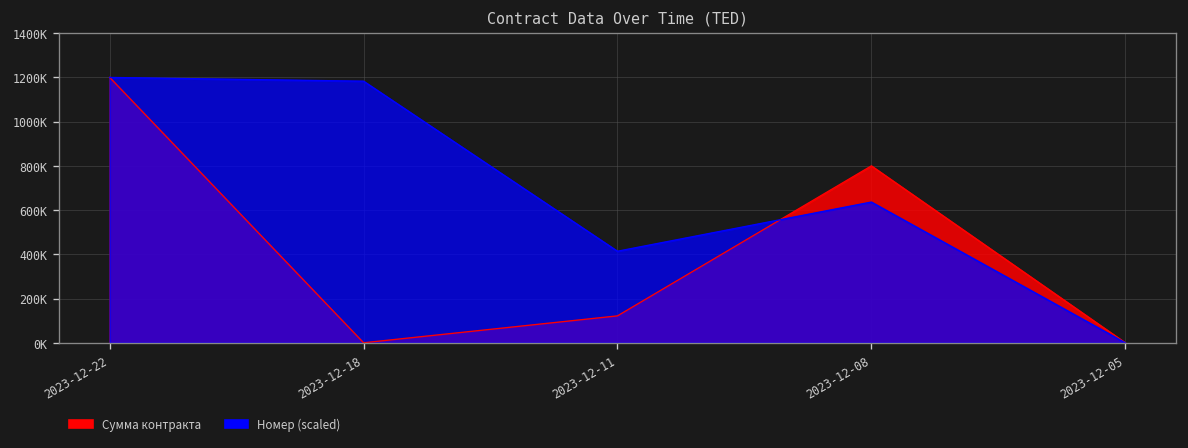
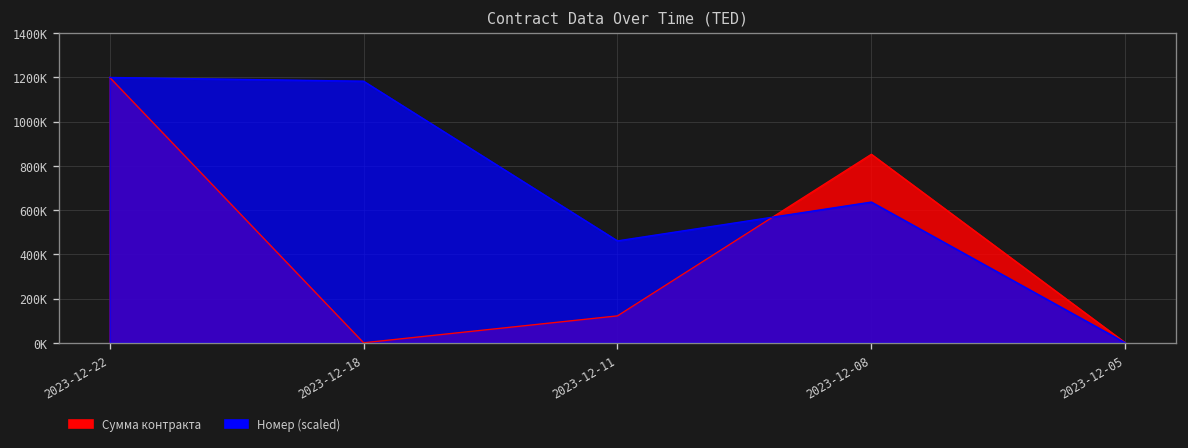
  {
    "Сумма контракта": {
      "2023-12-18": 0,
      "2023-12-11": 120000,
-     "2023-12-08": 800000
+     "2023-12-08": 850000
    },
    "Номер (scaled)": {
      "2023-12-18": 1180000,
-     "2023-12-11": 410000,
+     "2023-12-11": 460000,
      "2023-12-08": 640000
    }
  }
